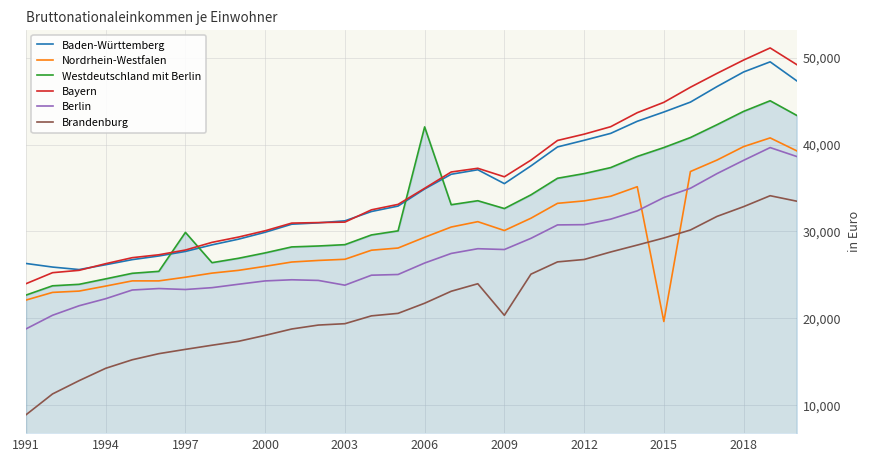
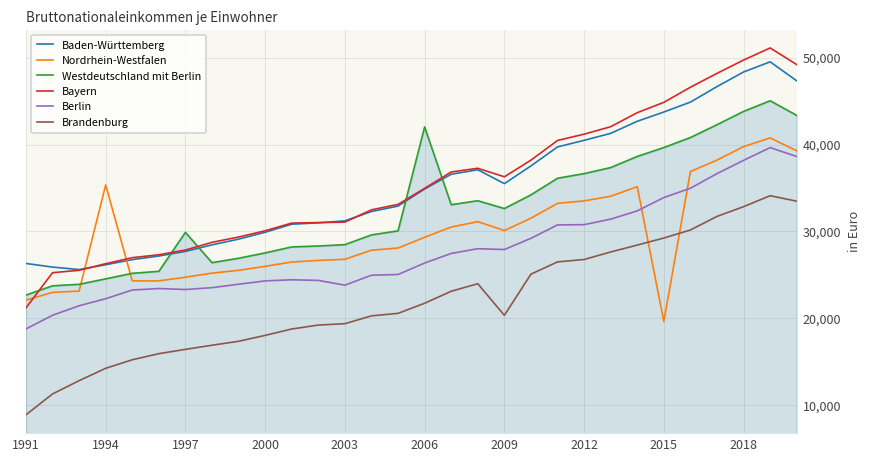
  {
    "Baden-Württemberg": {
      "1991": "26,000",
      "2009": "36,000",
      "2012": "40,000",
      "2015": "44,000",
      "2018": "48,000"
    },
    "Nordrhein-Westfalen": {
      "1991": "22,000",
-     "1994": "24,000",
+     "1994": "35,000",
      "1997": "25,000",
      "2000": "26,000",
      "2003": "27,000",
      "2006": "29,000",
      "2009": "30,000",
      "2012": "34,000",
      "2015": "20,000",
      "2018": "40,000"
    },
    "Westdeutschland mit Berlin": {
      "1991": "23,000",
      "1994": "25,000",
      "1997": "30,000",
      "2000": "28,000",
      "2003": "28,000",
      "2006": "42,000",
      "2009": "33,000",
      "2012": "37,000",
      "2015": "40,000",
      "2018": "44,000"
    },
    "Bayern": {
-     "1991": "24,000",
+     "1991": "21,000",
      "2009": "36,000",
      "2012": "41,000",
      "2015": "45,000",
      "2018": "50,000"
    },
    "Berlin": {
      "1991": "19,000",
      "1994": "22,000",
      "1997": "23,000",
      "2000": "24,000",
      "2003": "24,000",
      "2006": "26,000",
      "2009": "28,000",
      "2012": "31,000",
      "2015": "34,000",
      "2018": "38,000"
    },
    "Brandenburg": {
      "1991": "9,000",
      "1994": "14,000",
      "1997": "16,000",
      "2000": "18,000",
      "2003": "19,000",
      "2006": "22,000",
      "2009": "20,000",
      "2012": "27,000",
      "2015": "29,000",
      "2018": "33,000"
    }
  }
